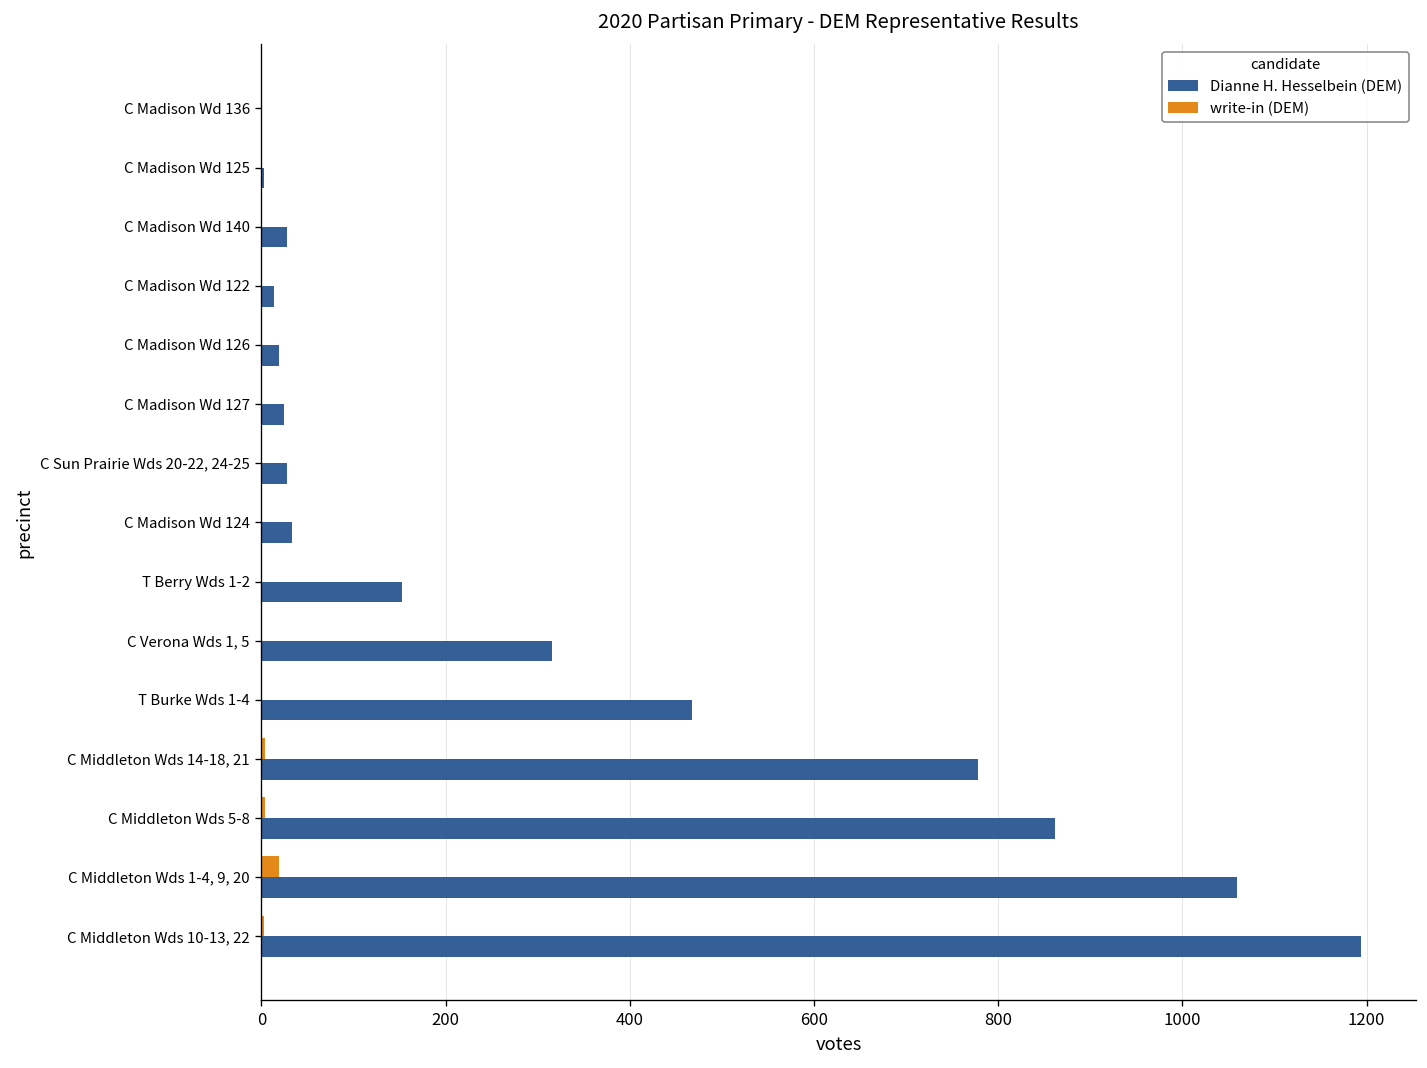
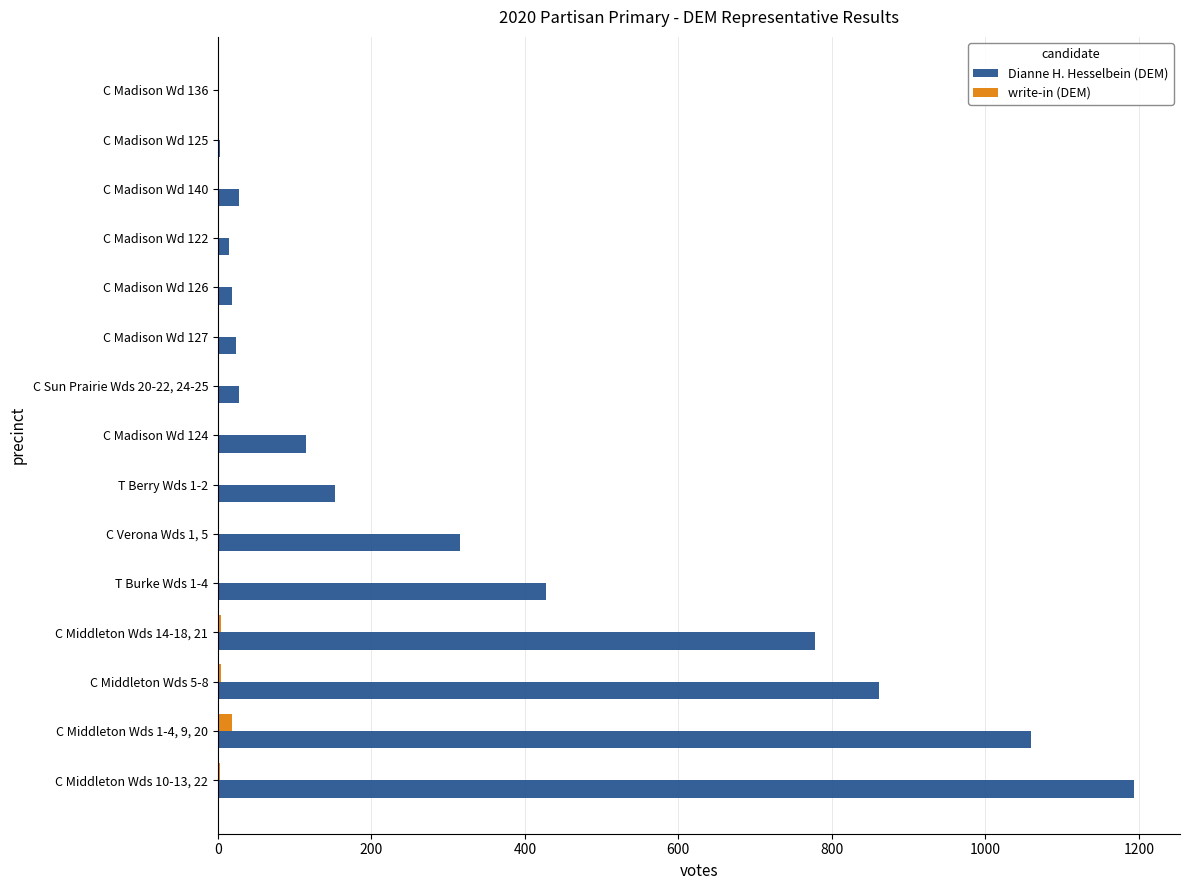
  {
    "Dianne H. Hesselbein (DEM)": {
      "C Madison Wd 140": 30,
      "C Madison Wd 122": 10,
      "C Madison Wd 126": 20,
      "C Madison Wd 127": 20,
      "C Sun Prairie Wds 20-22, 24-25": 30,
-     "C Madison Wd 124": 30,
+     "C Madison Wd 124": 120,
      "T Berry Wds 1-2": 150,
      "C Verona Wds 1, 5": 320,
-     "T Burke Wds 1-4": 470,
+     "T Burke Wds 1-4": 430,
      "C Middleton Wds 14-18, 21": 780,
      "C Middleton Wds 5-8": 860,
      "C Middleton Wds 1-4, 9, 20": 1060,
      "C Middleton Wds 10-13, 22": 1190
    },
    "write-in (DEM)": {
      "C Madison Wd 136": 0,
      "C Madison Wd 125": 0,
      "C Madison Wd 140": 0,
      "C Madison Wd 122": 0,
      "C Madison Wd 126": 0,
      "C Madison Wd 127": 0,
      "C Sun Prairie Wds 20-22, 24-25": 0,
      "C Madison Wd 124": 0,
      "T Berry Wds 1-2": 0,
      "C Verona Wds 1, 5": 0,
      "T Burke Wds 1-4": 0,
      "C Middleton Wds 14-18, 21": 0,
      "C Middleton Wds 5-8": 0,
      "C Middleton Wds 1-4, 9, 20": 20
    }
  }
